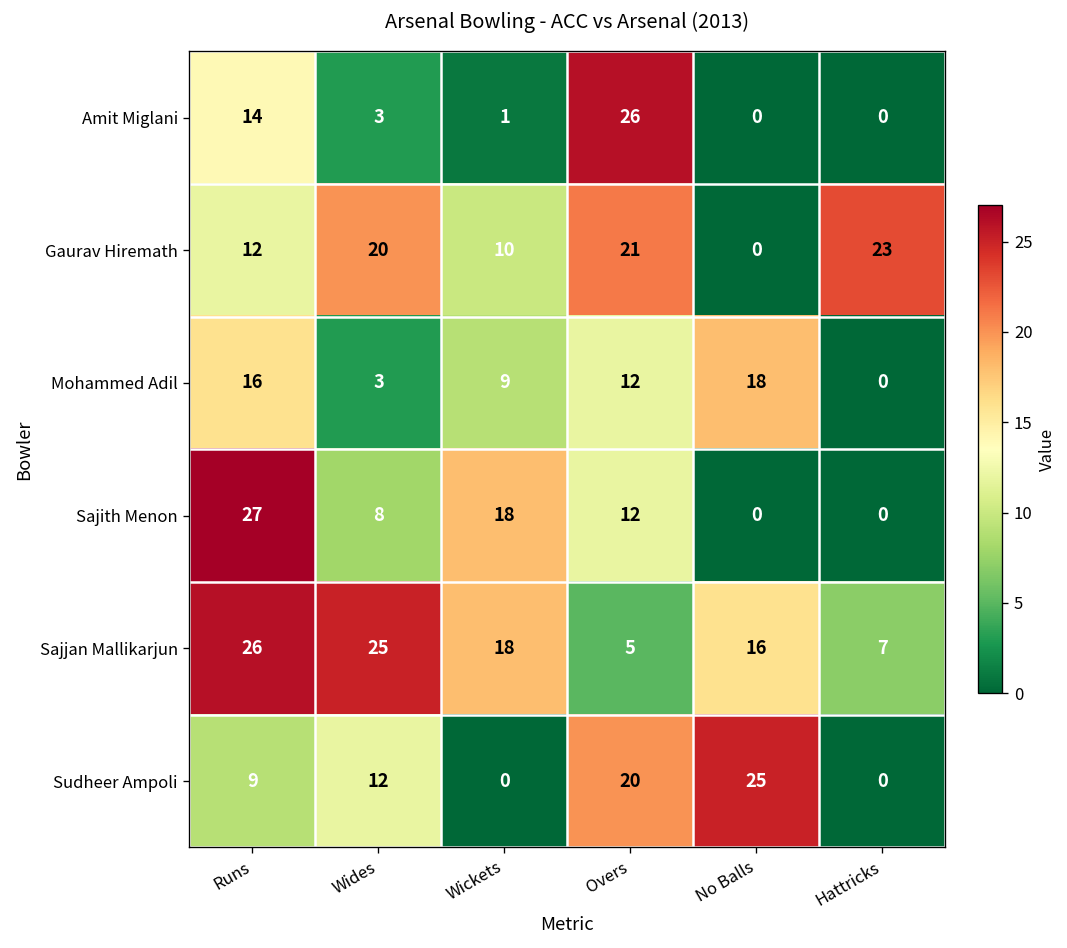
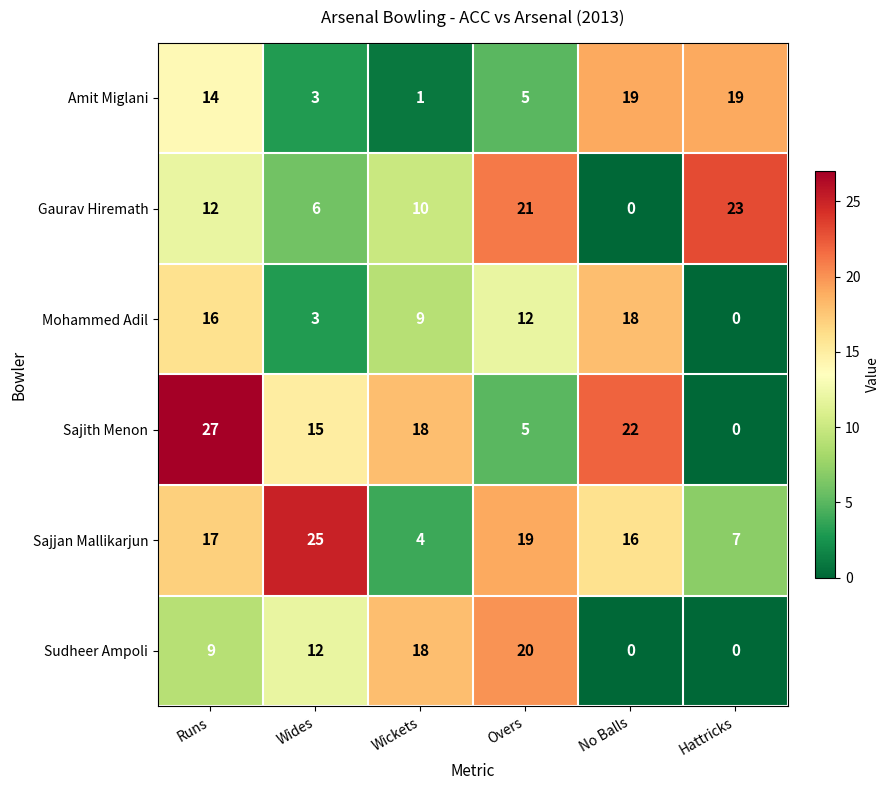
  {
    "Amit Miglani": {
      "Runs": 14,
      "Wides": 3,
      "Wickets": 1,
-     "Overs": 26,
-     "No Balls": 0,
-     "Hattricks": 0
+     "Overs": 5,
+     "No Balls": 19,
+     "Hattricks": 19
    },
    "Gaurav Hiremath": {
      "Runs": 12,
-     "Wides": 20,
+     "Wides": 6,
      "Wickets": 10,
      "Overs": 21,
      "No Balls": 0,
      "Hattricks": 23
    },
    "Mohammed Adil": {
      "Runs": 16,
      "Wides": 3,
      "Wickets": 9,
      "Overs": 12,
      "No Balls": 18,
      "Hattricks": 0
    },
    "Sajith Menon": {
      "Runs": 27,
-     "Wides": 8,
+     "Wides": 15,
      "Wickets": 18,
-     "Overs": 12,
-     "No Balls": 0,
+     "Overs": 5,
+     "No Balls": 22,
      "Hattricks": 0
    },
    "Sajjan Mallikarjun": {
-     "Runs": 26,
+     "Runs": 17,
      "Wides": 25,
-     "Wickets": 18,
-     "Overs": 5,
+     "Wickets": 4,
+     "Overs": 19,
      "No Balls": 16,
      "Hattricks": 7
    },
    "Sudheer Ampoli": {
      "Runs": 9,
      "Wides": 12,
-     "Wickets": 0,
+     "Wickets": 18,
      "Overs": 20,
-     "No Balls": 25,
+     "No Balls": 0,
      "Hattricks": 0
    }
  }
